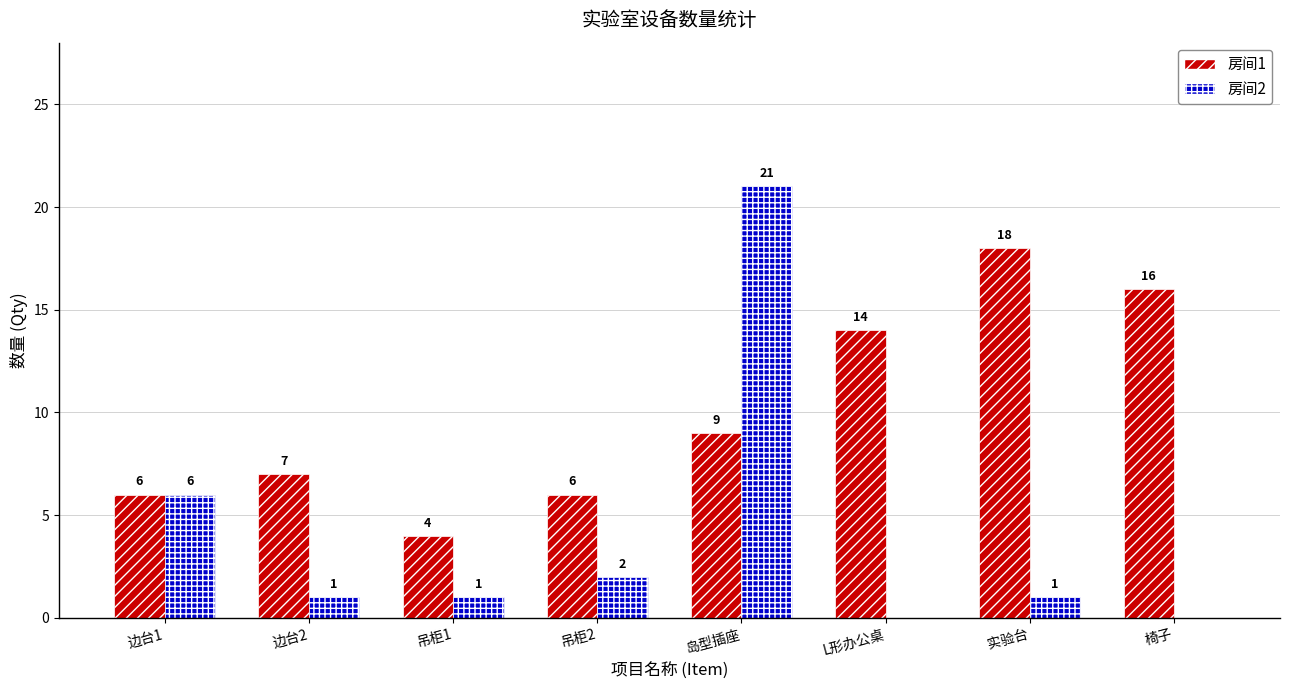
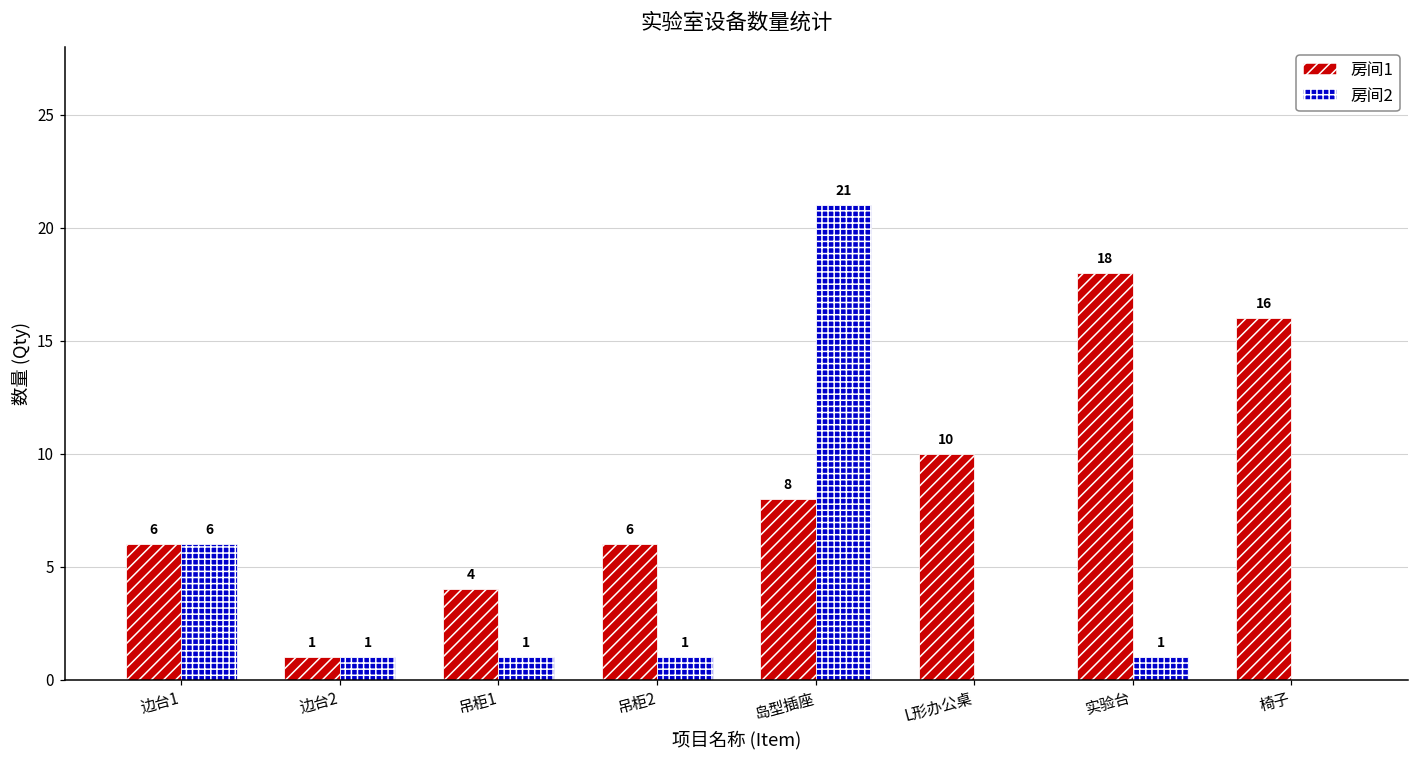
  {
    "房间1": {
      "边台1": 6,
-     "边台2": 7,
+     "边台2": 1,
      "吊柜1": 4,
      "吊柜2": 6,
-     "岛型插座": 9,
-     "L形办公桌": 14,
+     "岛型插座": 8,
+     "L形办公桌": 10,
      "实验台": 18,
      "椅子": 16
    },
    "房间2": {
      "边台1": 6,
      "边台2": 1,
      "吊柜1": 1,
-     "吊柜2": 2,
+     "吊柜2": 1,
      "岛型插座": 21,
      "实验台": 1
    }
  }
